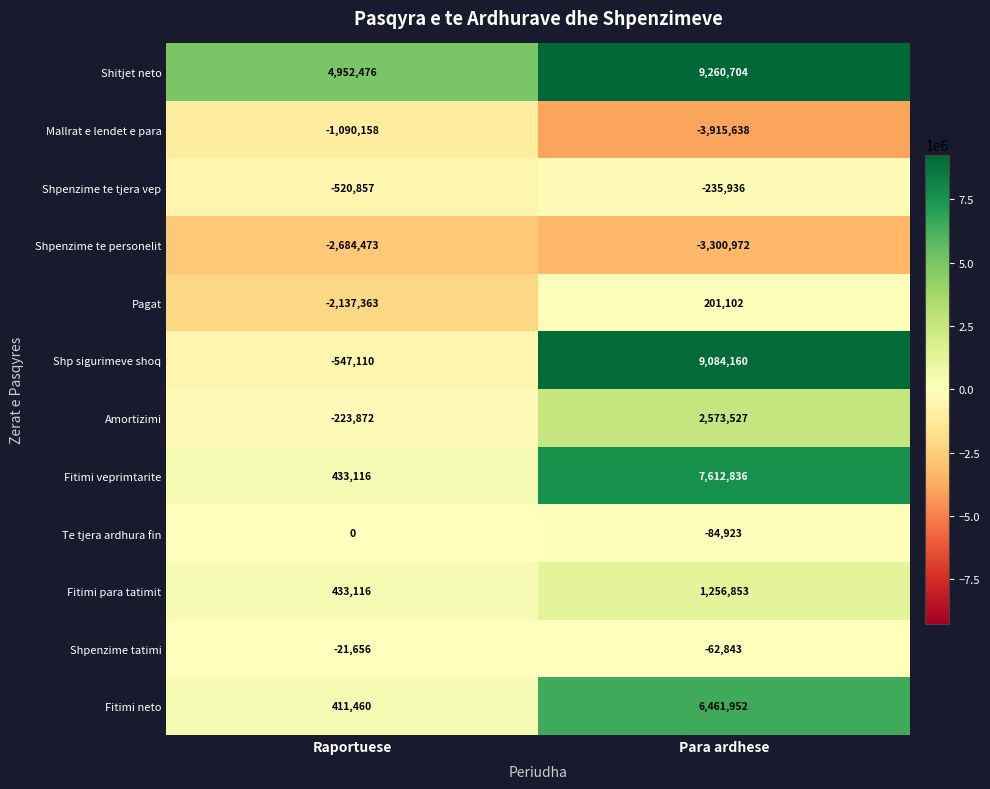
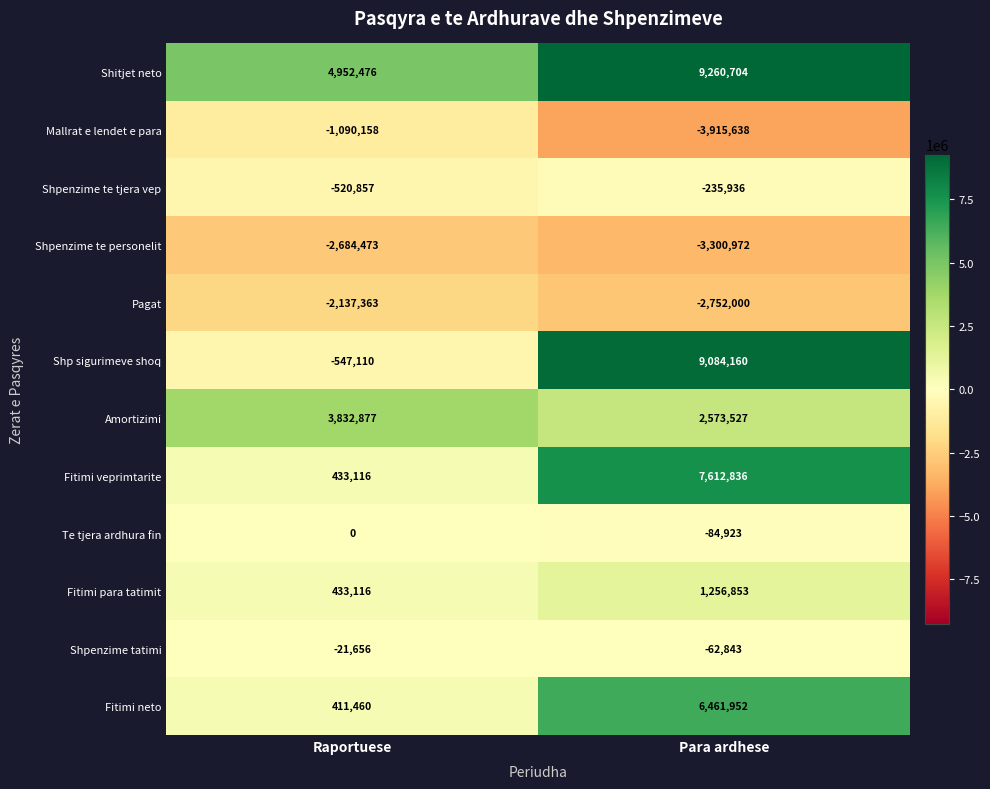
  {
    "Shitjet neto": {
      "Raportuese": "4,952,476",
      "Para ardhese": "9,260,704"
    },
    "Mallrat e lendet e para": {
      "Raportuese": "-1,090,158",
      "Para ardhese": "-3,915,638"
    },
    "Shpenzime te tjera vep": {
      "Raportuese": "-520,857",
      "Para ardhese": "-235,936"
    },
    "Shpenzime te personelit": {
      "Raportuese": "-2,684,473",
      "Para ardhese": "-3,300,972"
    },
    "Pagat": {
      "Raportuese": "-2,137,363",
-     "Para ardhese": "201,102"
+     "Para ardhese": "-2,752,000"
    },
    "Shp sigurimeve shoq": {
      "Raportuese": "-547,110",
      "Para ardhese": "9,084,160"
    },
    "Amortizimi": {
-     "Raportuese": "-223,872",
+     "Raportuese": "3,832,877",
      "Para ardhese": "2,573,527"
    },
    "Fitimi veprimtarite": {
      "Raportuese": "433,116",
      "Para ardhese": "7,612,836"
    },
    "Te tjera ardhura fin": {
      "Raportuese": "0",
      "Para ardhese": "-84,923"
    },
    "Fitimi para tatimit": {
      "Raportuese": "433,116",
      "Para ardhese": "1,256,853"
    },
    "Shpenzime tatimi": {
      "Raportuese": "-21,656",
      "Para ardhese": "-62,843"
    },
    "Fitimi neto": {
      "Raportuese": "411,460",
      "Para ardhese": "6,461,952"
    }
  }
